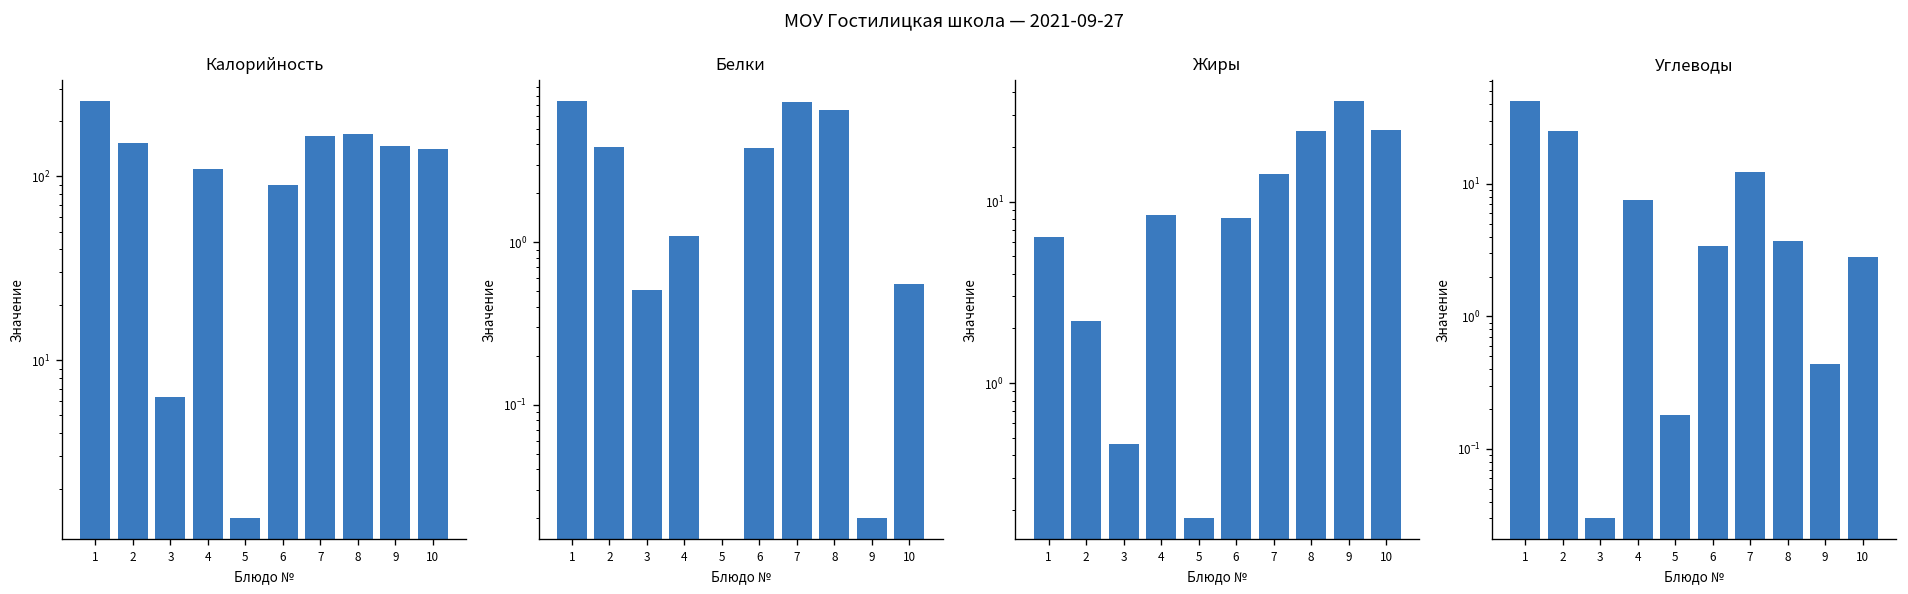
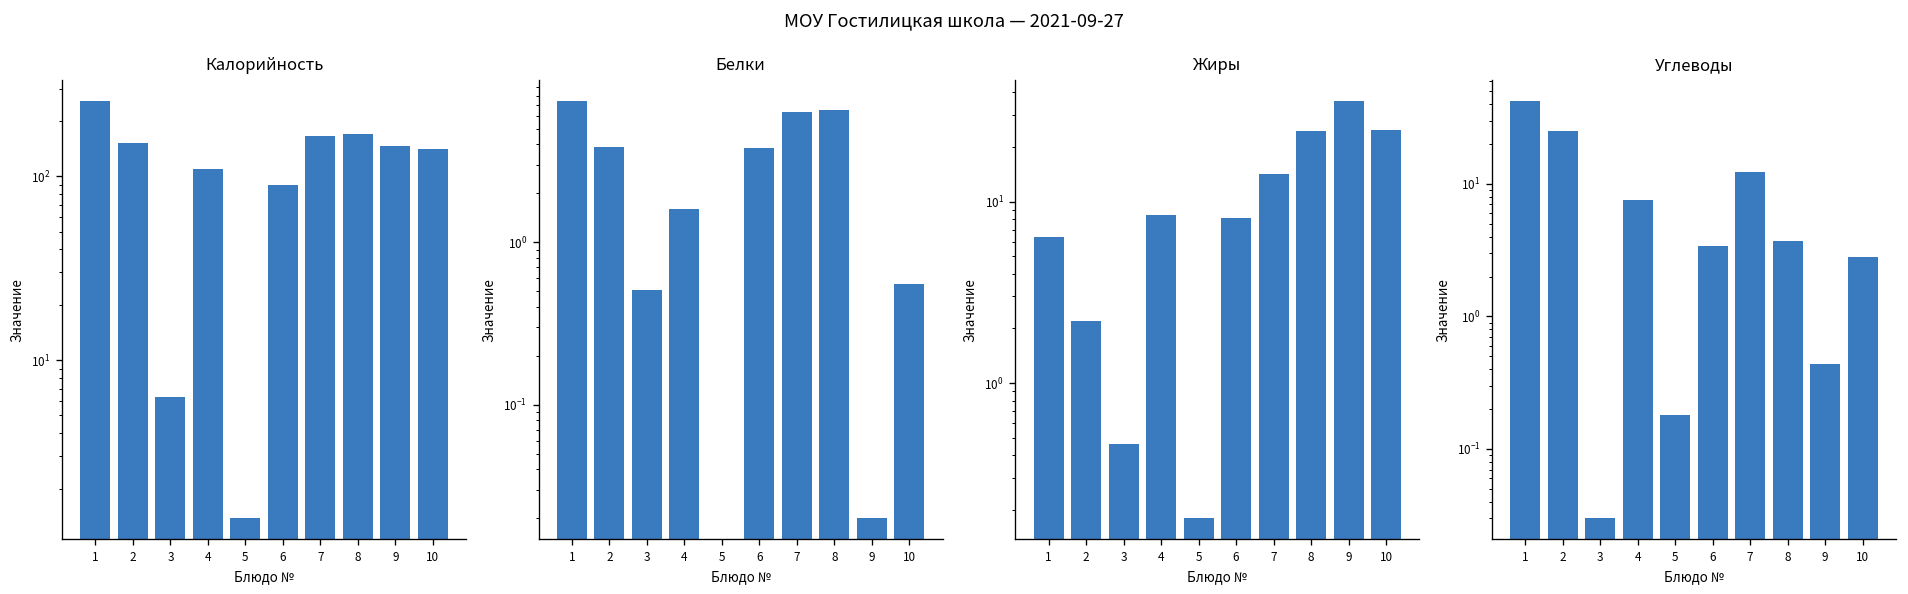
  {
    "Калорийность": {
      "1": 260,
      "2": 150,
      "3": 6.3,
      "4": 110,
      "5": 1.4,
      "6": 90,
      "7": 170,
      "8": 170,
      "9": 150,
      "10": 140
    },
    "Белки": {
      "1": 7,
      "2": 3.9,
      "3": 0.5,
-     "4": 1.1,
+     "4": 1.6,
      "6": 3.8,
-     "7": 7,
+     "7": 6,
      "8": 6,
      "9": 0.020,
      "10": 0.55
    },
    "Жиры": {
      "1": 6.4,
      "2": 2.2,
      "3": 0.46,
      "4": 8,
      "5": 0.18,
      "6": 8,
      "7": 14,
      "8": 24,
      "9": 36,
      "10": 25
    },
    "Углеводы": {
      "1": 42,
      "2": 25,
      "3": 0.030,
      "4": 8,
      "5": 0.18,
      "6": 3.4,
      "7": 12,
      "8": 3.7,
      "9": 0.44,
      "10": 2.8
    }
  }
